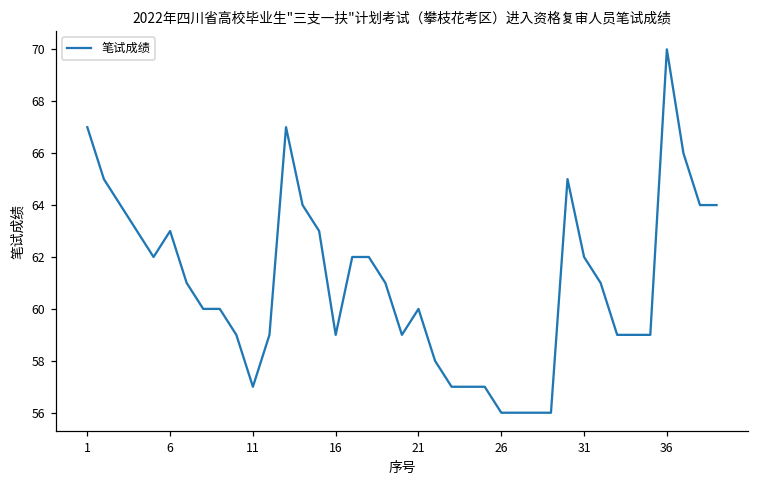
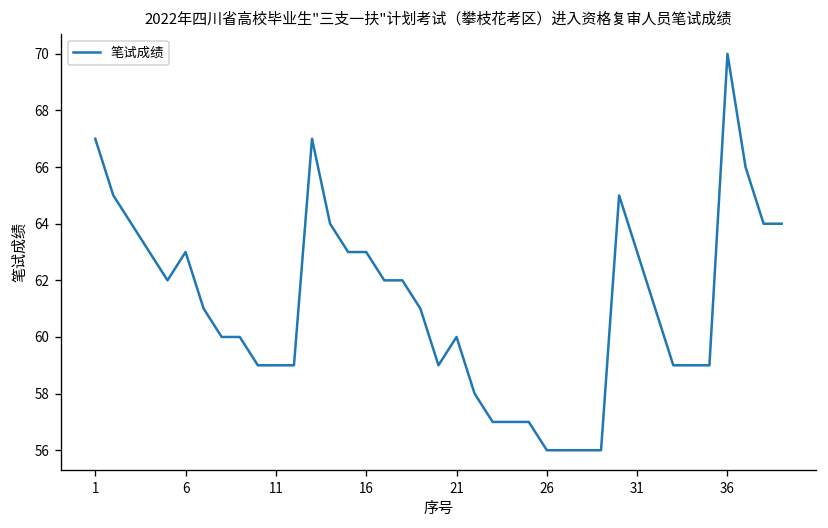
  {
    "1": 67,
    "6": 63,
-   "11": 57,
-   "16": 59,
+   "11": 59,
+   "16": 63,
    "21": 60,
    "26": 56,
-   "31": 62,
+   "31": 63,
    "36": 70
  }
